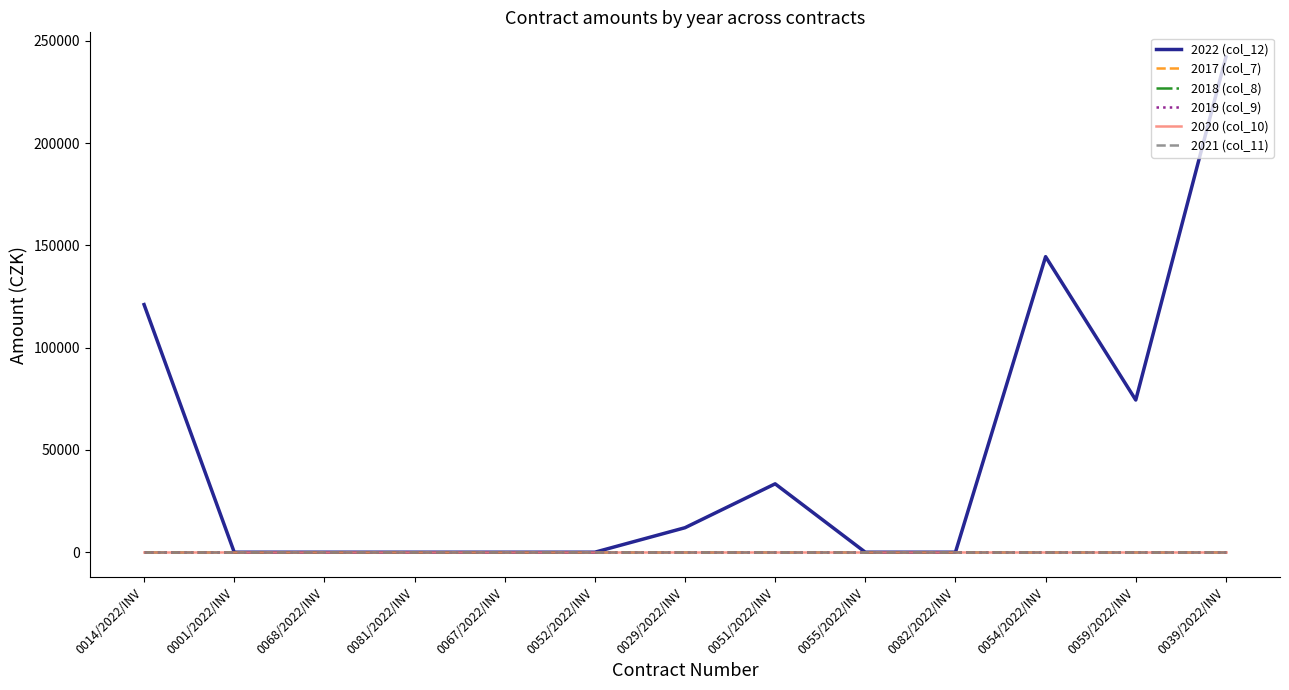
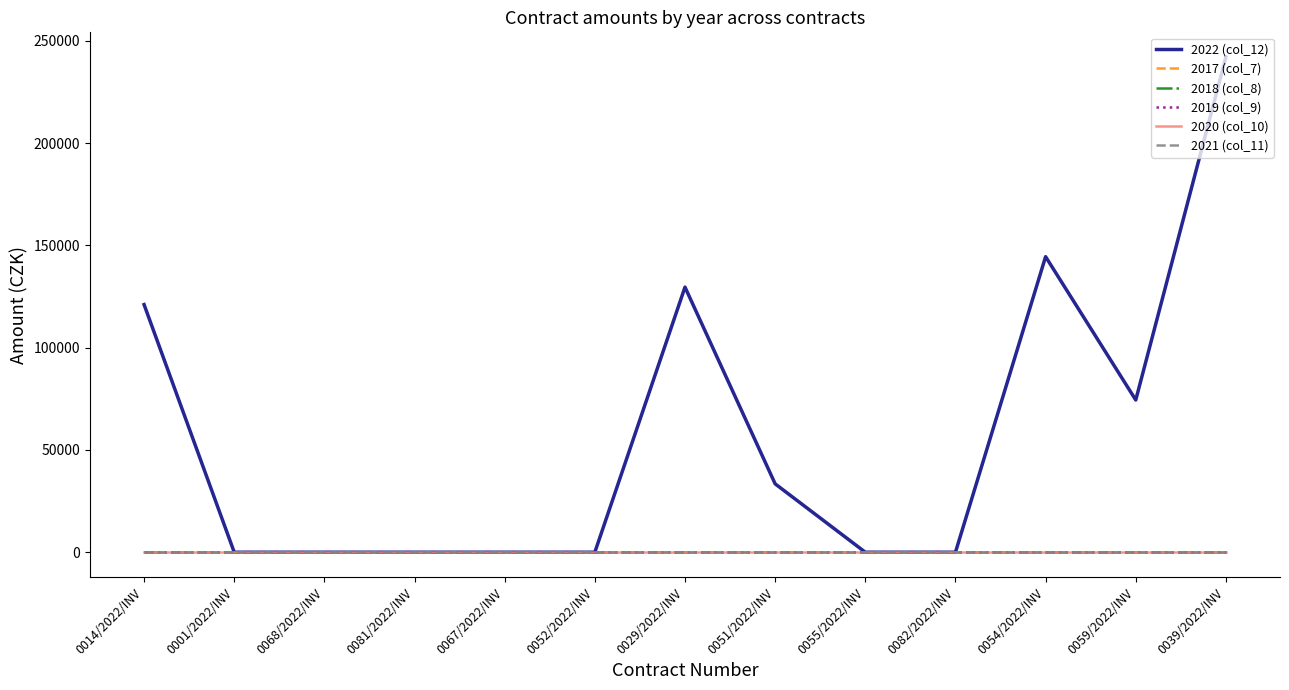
  {
    "2022 (col_12)": {
      "0014/2022/INV": 121000,
-     "0029/2022/INV": 12000,
+     "0029/2022/INV": 130000,
      "0051/2022/INV": 33000,
      "0054/2022/INV": 144000,
      "0059/2022/INV": 74000
    },
    "2021 (col_11)": {
      "0014/2022/INV": 0,
      "0029/2022/INV": 0,
      "0051/2022/INV": 0,
      "0054/2022/INV": 0,
      "0059/2022/INV": 0,
      "0039/2022/INV": 0
    }
  }
